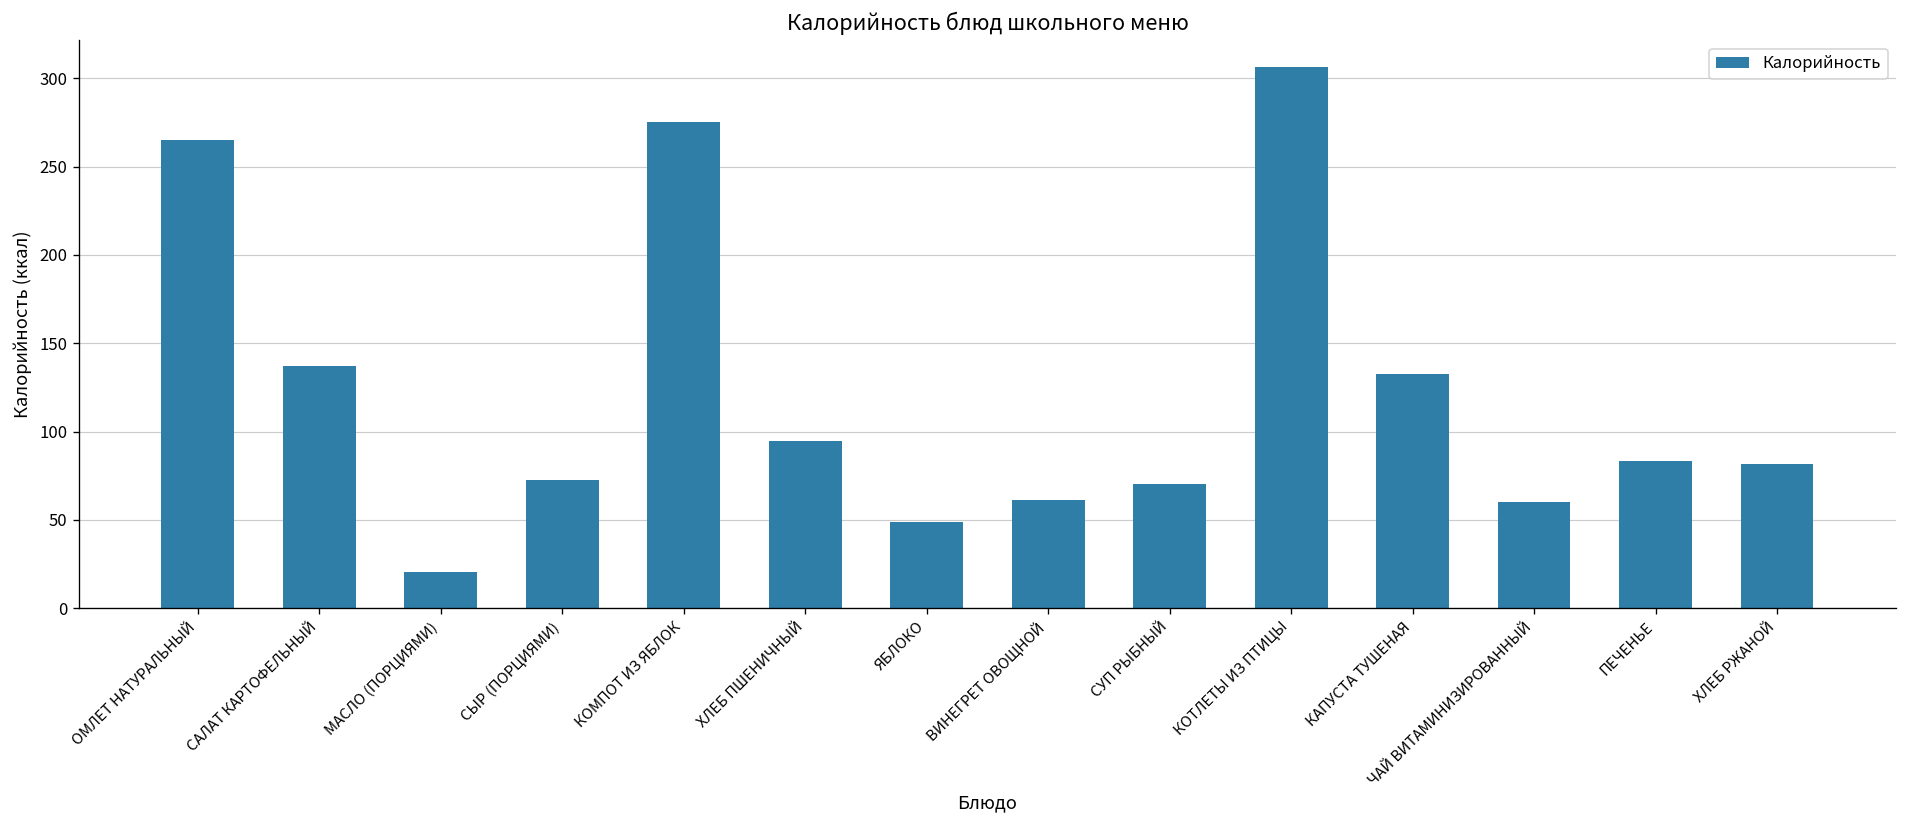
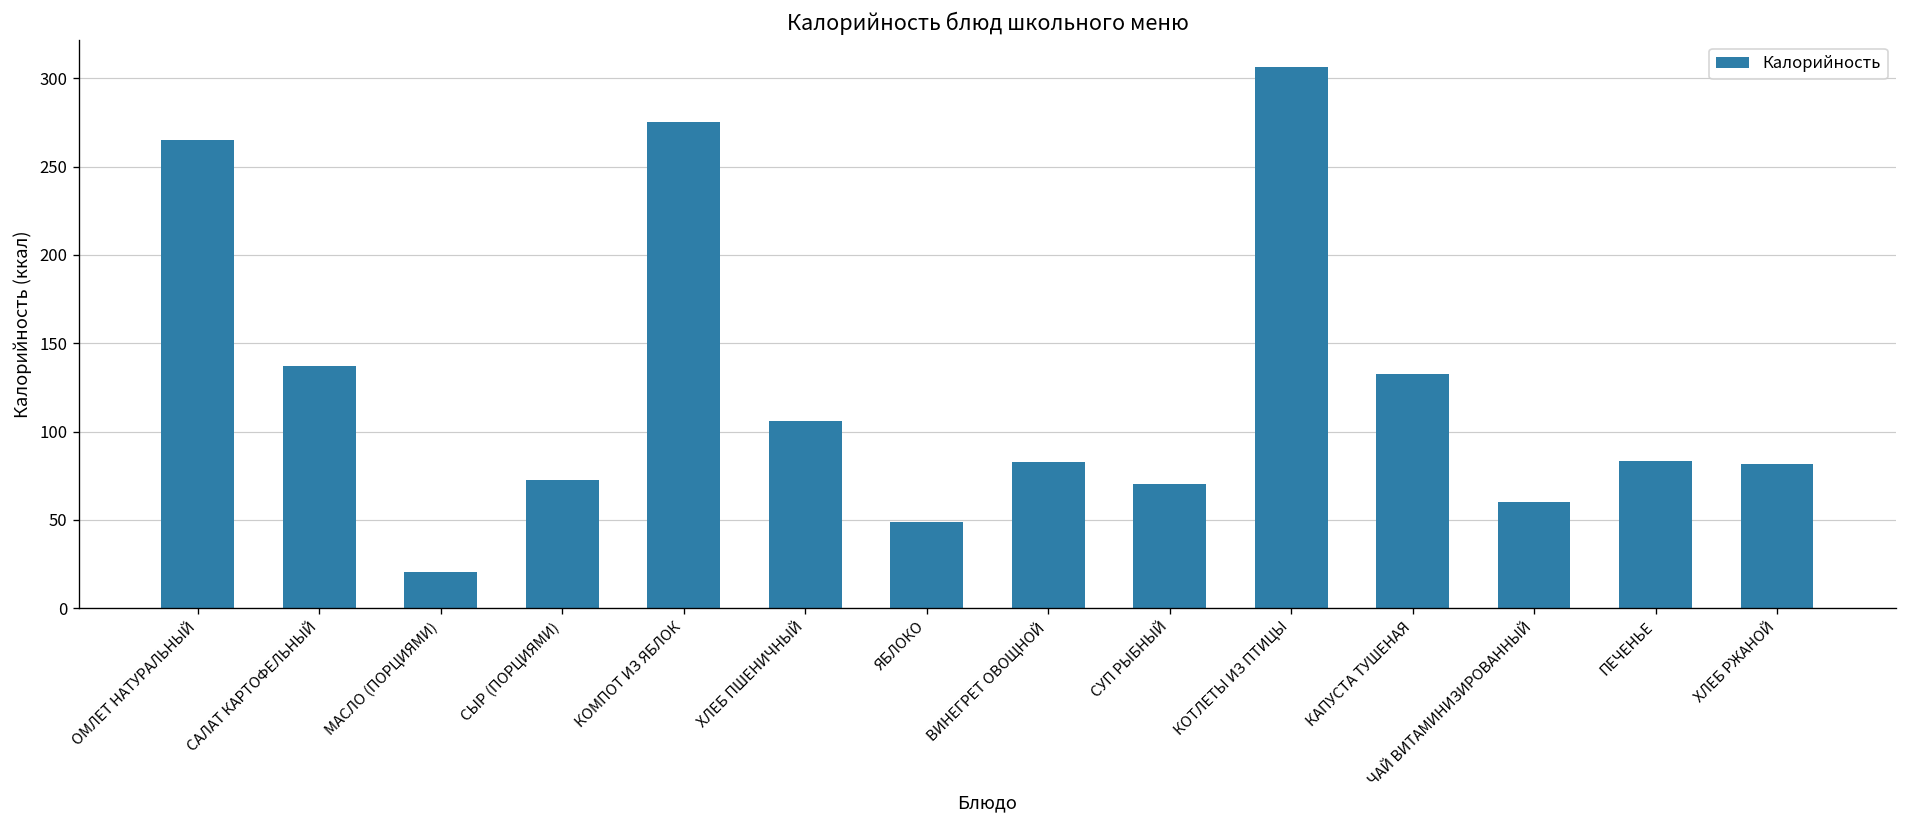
  {
    "ОМЛЕТ НАТУРАЛЬНЫЙ": 265,
    "САЛАТ КАРТОФЕЛЬНЫЙ": 137,
    "МАСЛО (ПОРЦИЯМИ)": 20,
    "СЫР (ПОРЦИЯМИ)": 73,
    "КОМПОТ ИЗ ЯБЛОК": 276,
-   "ХЛЕБ ПШЕНИЧНЫЙ": 95,
+   "ХЛЕБ ПШЕНИЧНЫЙ": 106,
    "ЯБЛОКО": 49,
-   "ВИНЕГРЕТ ОВОЩНОЙ": 61,
+   "ВИНЕГРЕТ ОВОЩНОЙ": 83,
    "СУП РЫБНЫЙ": 70,
    "КОТЛЕТЫ ИЗ ПТИЦЫ": 306,
    "КАПУСТА ТУШЕНАЯ": 133,
    "ЧАЙ ВИТАМИНИЗИРОВАННЫЙ": 60,
    "ПЕЧЕНЬЕ": 83,
    "ХЛЕБ РЖАНОЙ": 82
  }
